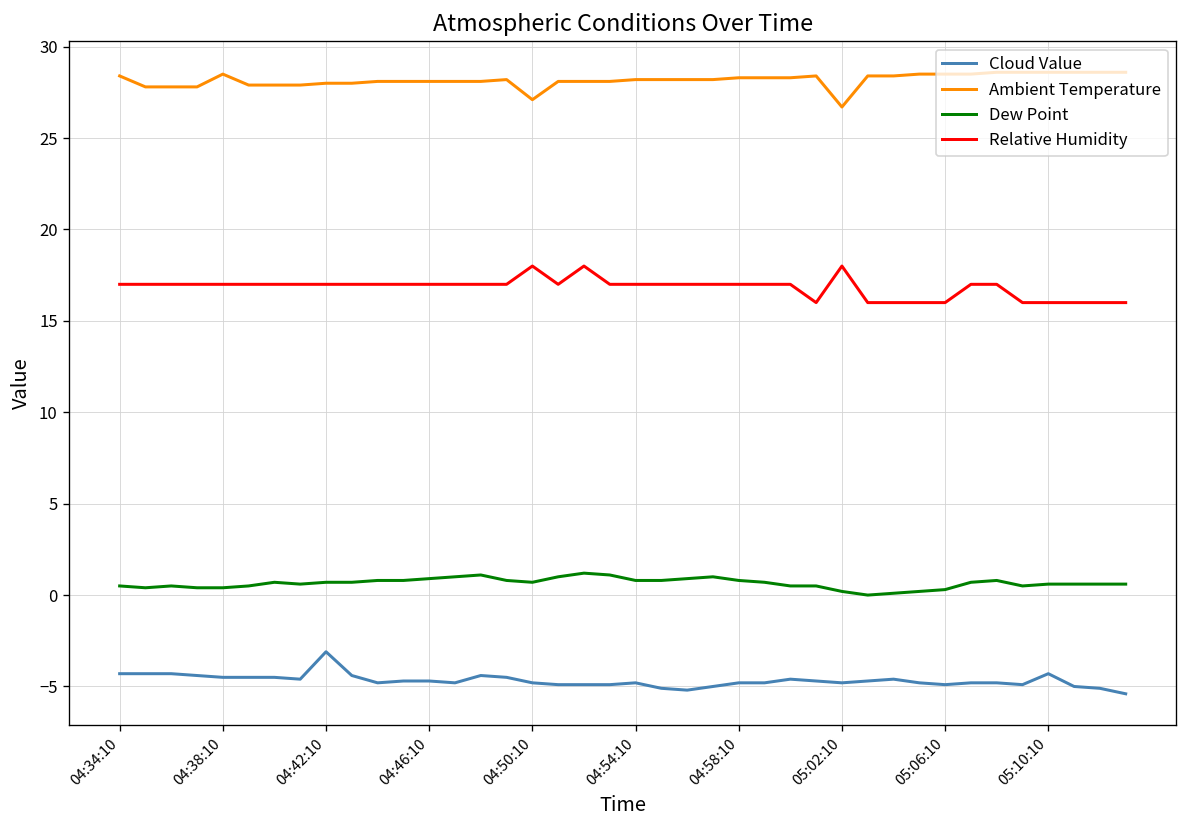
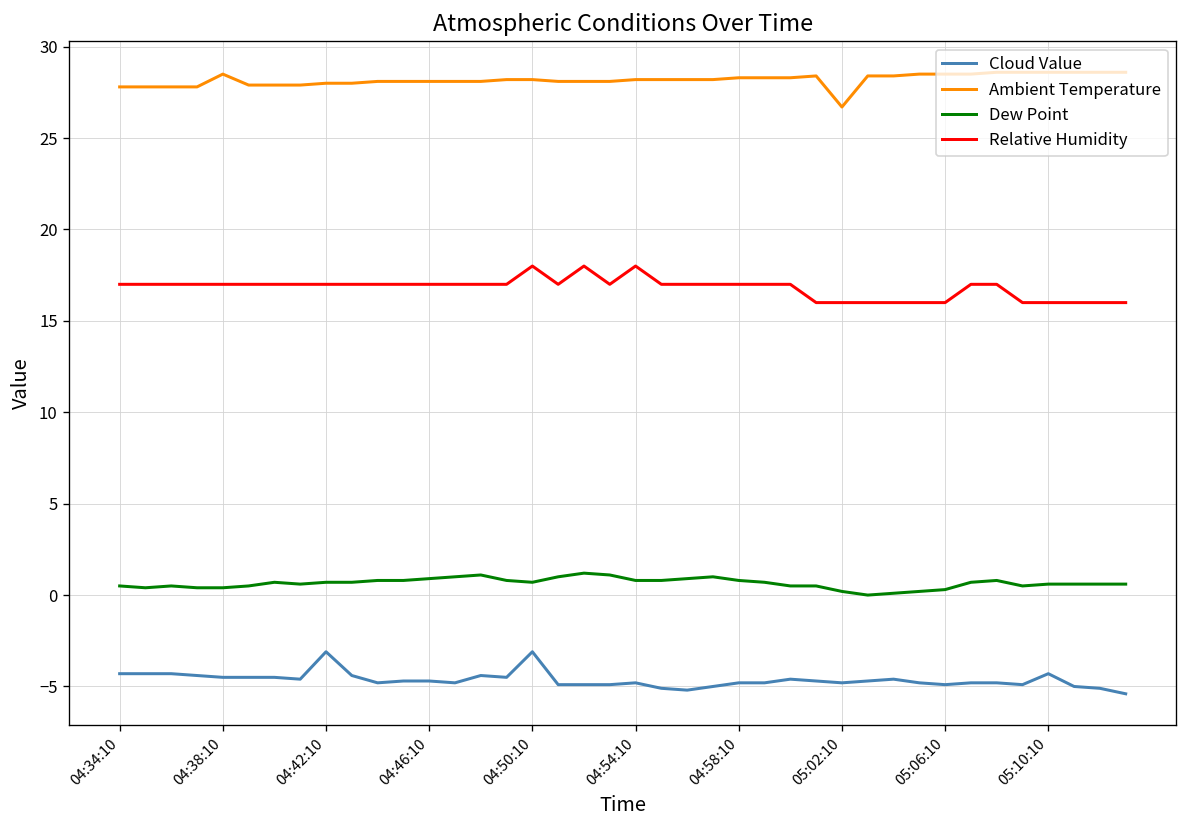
  {
    "Cloud Value": {
      "04:34:10": -4.3,
      "04:38:10": -4.5,
      "04:42:10": -3.1,
      "04:46:10": -4.7,
-     "04:50:10": -4.8,
+     "04:50:10": -3.1,
      "04:54:10": -4.8,
      "04:58:10": -4.8,
      "05:02:10": -4.8,
      "05:06:10": -4.9,
      "05:10:10": -4.3
    },
    "Ambient Temperature": {
-     "04:34:10": 28.4,
+     "04:34:10": 27.8,
      "04:38:10": 28.5,
      "04:42:10": 28.0,
      "04:46:10": 28.1,
-     "04:50:10": 27.1,
+     "04:50:10": 28.2,
      "04:54:10": 28.2,
      "04:58:10": 28.3,
      "05:02:10": 26.7
    },
    "Dew Point": {
      "04:34:10": 0.5,
      "04:38:10": 0.4,
      "04:42:10": 0.7,
      "04:46:10": 0.9,
      "04:50:10": 0.7,
      "04:54:10": 0.8,
      "04:58:10": 0.8,
      "05:02:10": 0.2,
      "05:06:10": 0.3,
      "05:10:10": 0.6
    },
    "Relative Humidity": {
      "04:34:10": 17,
      "04:38:10": 17,
      "04:42:10": 17,
      "04:46:10": 17,
      "04:50:10": 18,
-     "04:54:10": 17,
+     "04:54:10": 18,
      "04:58:10": 17,
-     "05:02:10": 18,
+     "05:02:10": 16,
      "05:06:10": 16,
      "05:10:10": 16
    }
  }
